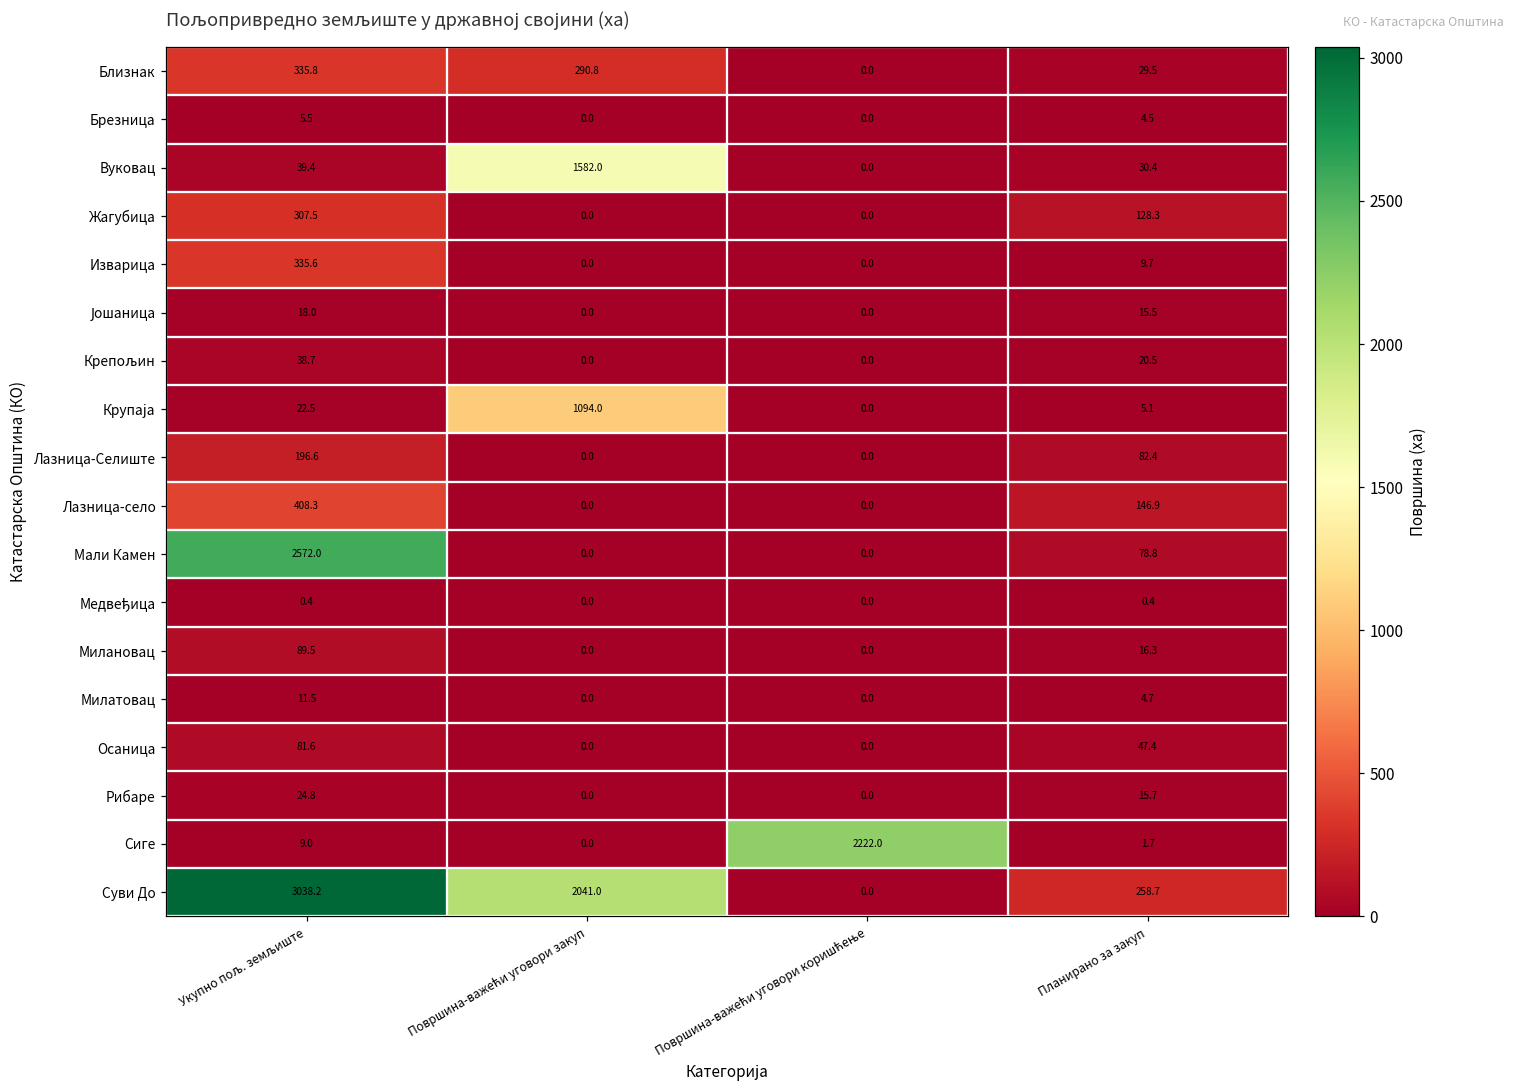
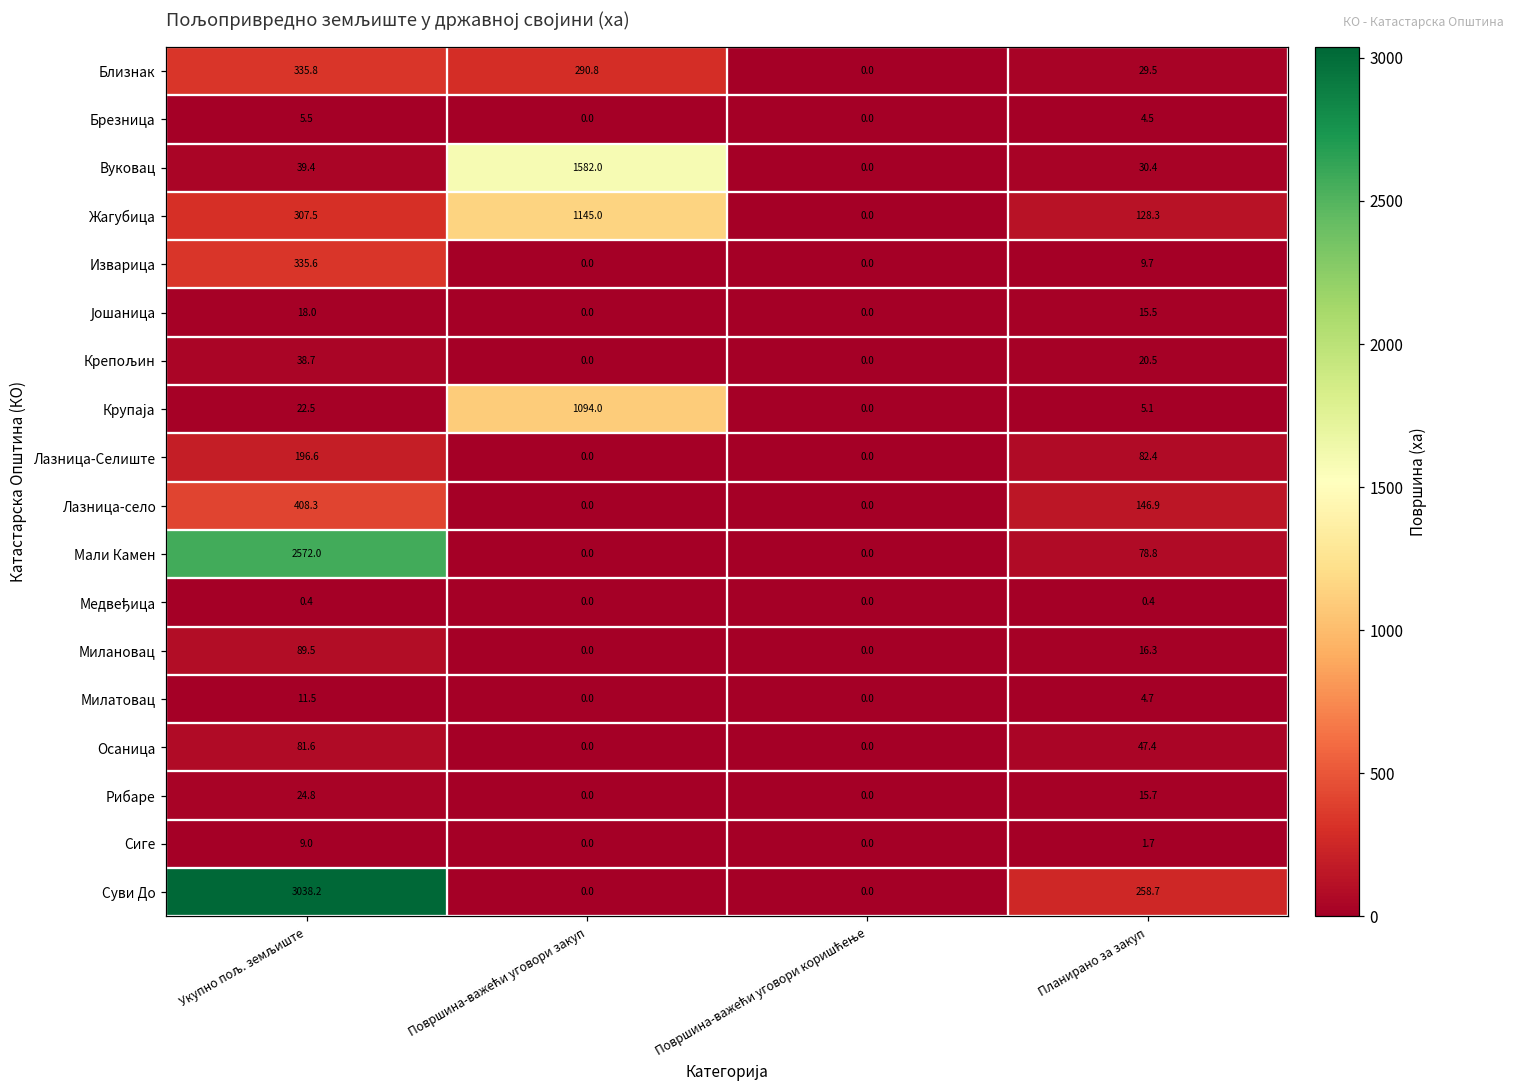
  {
    "Близнак": {
      "Укупно пољ. земљиште": 335.8,
      "Површина-важећи уговори закуп": 290.8,
      "Површина-важећи уговори коришћење": 0.0,
      "Планирано за закуп": 29.5
    },
    "Брезница": {
      "Укупно пољ. земљиште": 5.5,
      "Површина-важећи уговори закуп": 0.0,
      "Површина-важећи уговори коришћење": 0.0,
      "Планирано за закуп": 4.5
    },
    "Вуковац": {
      "Укупно пољ. земљиште": 39.4,
      "Површина-важећи уговори закуп": 1582.0,
      "Површина-важећи уговори коришћење": 0.0,
      "Планирано за закуп": 30.4
    },
    "Жагубица": {
      "Укупно пољ. земљиште": 307.5,
-     "Површина-важећи уговори закуп": 0.0,
+     "Површина-важећи уговори закуп": 1145.0,
      "Површина-важећи уговори коришћење": 0.0,
      "Планирано за закуп": 128.3
    },
    "Изварица": {
      "Укупно пољ. земљиште": 335.6,
      "Површина-важећи уговори закуп": 0.0,
      "Површина-важећи уговори коришћење": 0.0,
      "Планирано за закуп": 9.7
    },
    "Јошаница": {
      "Укупно пољ. земљиште": 18.0,
      "Површина-важећи уговори закуп": 0.0,
      "Површина-важећи уговори коришћење": 0.0,
      "Планирано за закуп": 15.5
    },
    "Крепољин": {
      "Укупно пољ. земљиште": 38.7,
      "Површина-важећи уговори закуп": 0.0,
      "Површина-важећи уговори коришћење": 0.0,
      "Планирано за закуп": 20.5
    },
    "Крупаја": {
      "Укупно пољ. земљиште": 22.5,
      "Површина-важећи уговори закуп": 1094.0,
      "Површина-важећи уговори коришћење": 0.0,
      "Планирано за закуп": 5.1
    },
    "Лазница-Селиште": {
      "Укупно пољ. земљиште": 196.6,
      "Површина-важећи уговори закуп": 0.0,
      "Површина-важећи уговори коришћење": 0.0,
      "Планирано за закуп": 82.4
    },
    "Лазница-село": {
      "Укупно пољ. земљиште": 408.3,
      "Површина-важећи уговори закуп": 0.0,
      "Површина-важећи уговори коришћење": 0.0,
      "Планирано за закуп": 146.9
    },
    "Мали Камен": {
      "Укупно пољ. земљиште": 2572.0,
      "Површина-важећи уговори закуп": 0.0,
      "Површина-важећи уговори коришћење": 0.0,
      "Планирано за закуп": 78.8
    },
    "Медвеђица": {
      "Укупно пољ. земљиште": 0.4,
      "Површина-важећи уговори закуп": 0.0,
      "Површина-важећи уговори коришћење": 0.0,
      "Планирано за закуп": 0.4
    },
    "Милановац": {
      "Укупно пољ. земљиште": 89.5,
      "Површина-важећи уговори закуп": 0.0,
      "Површина-важећи уговори коришћење": 0.0,
      "Планирано за закуп": 16.3
    },
    "Милатовац": {
      "Укупно пољ. земљиште": 11.5,
      "Површина-важећи уговори закуп": 0.0,
      "Површина-важећи уговори коришћење": 0.0,
      "Планирано за закуп": 4.7
    },
    "Осаница": {
      "Укупно пољ. земљиште": 81.6,
      "Површина-важећи уговори закуп": 0.0,
      "Површина-важећи уговори коришћење": 0.0,
      "Планирано за закуп": 47.4
    },
    "Рибаре": {
      "Укупно пољ. земљиште": 24.8,
      "Површина-важећи уговори закуп": 0.0,
      "Површина-важећи уговори коришћење": 0.0,
      "Планирано за закуп": 15.7
    },
    "Сиге": {
      "Укупно пољ. земљиште": 9.0,
      "Површина-важећи уговори закуп": 0.0,
-     "Површина-важећи уговори коришћење": 2222.0,
+     "Површина-важећи уговори коришћење": 0.0,
      "Планирано за закуп": 1.7
    },
    "Суви До": {
      "Укупно пољ. земљиште": 3038.2,
-     "Површина-важећи уговори закуп": 2041.0,
+     "Површина-важећи уговори закуп": 0.0,
      "Површина-важећи уговори коришћење": 0.0,
      "Планирано за закуп": 258.7
    }
  }
